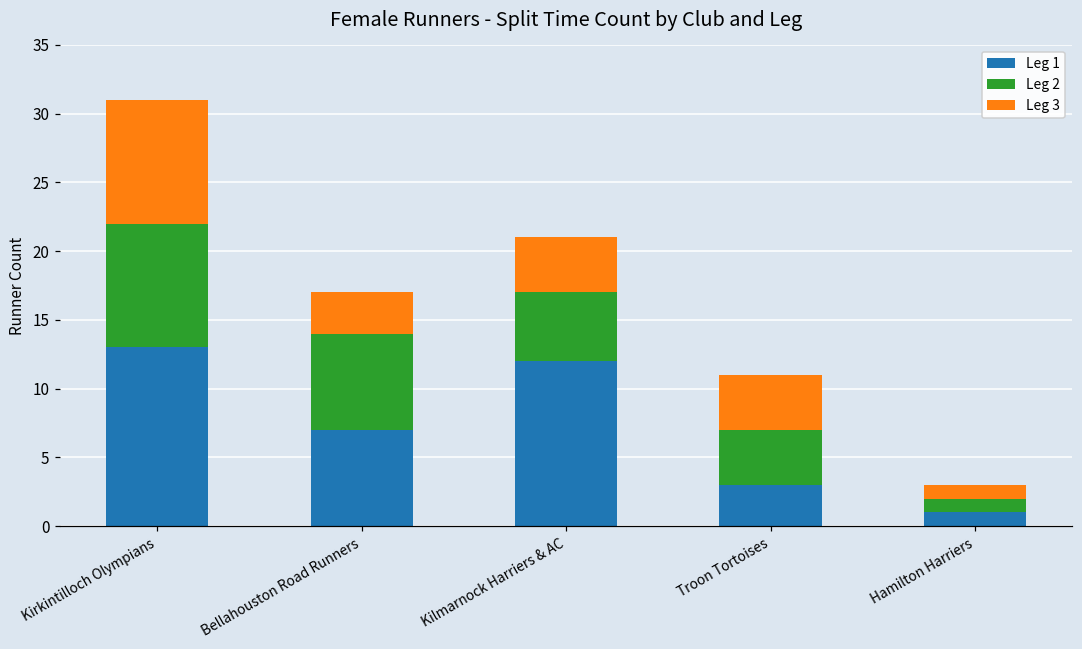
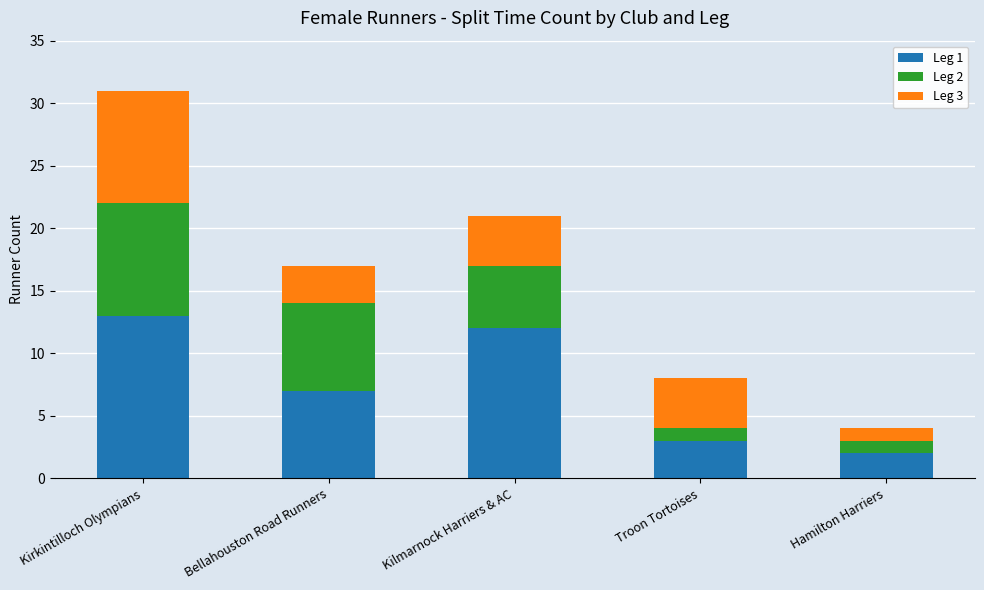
  {
    "Leg 1": {
      "Kirkintilloch Olympians": 13,
      "Bellahouston Road Runners": 7,
      "Kilmarnock Harriers & AC": 12,
      "Troon Tortoises": 3,
-     "Hamilton Harriers": 1
+     "Hamilton Harriers": 2
    },
    "Leg 2": {
      "Kirkintilloch Olympians": 9,
      "Bellahouston Road Runners": 7,
      "Kilmarnock Harriers & AC": 5,
-     "Troon Tortoises": 4,
+     "Troon Tortoises": 1,
      "Hamilton Harriers": 1
    },
    "Leg 3": {
      "Kirkintilloch Olympians": 9,
      "Bellahouston Road Runners": 3,
      "Kilmarnock Harriers & AC": 4,
      "Troon Tortoises": 4,
      "Hamilton Harriers": 1
    }
  }
